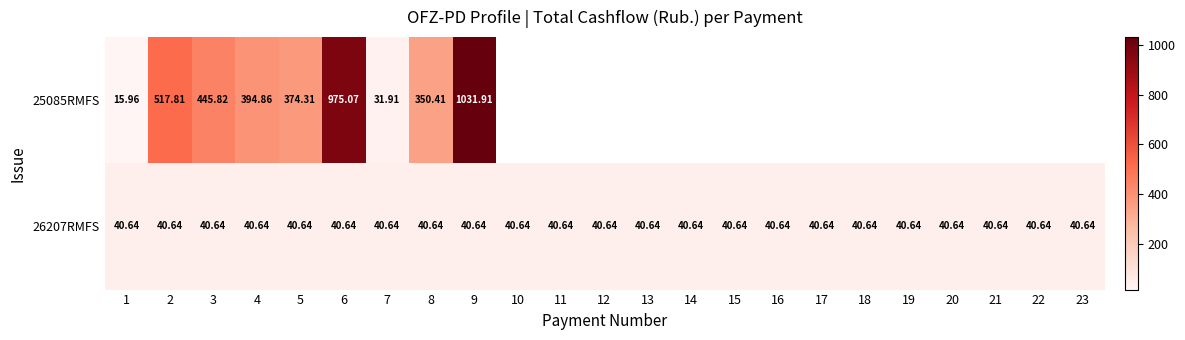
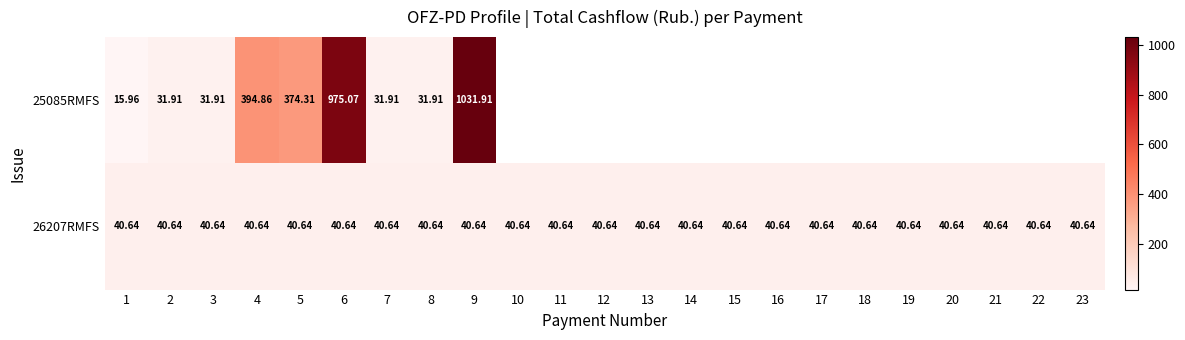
  {
    "25085RMFS": {
      "1": 15.96,
-     "2": 517.81,
-     "3": 445.82,
+     "2": 31.91,
+     "3": 31.91,
      "4": 394.86,
      "5": 374.31,
      "6": 975.07,
      "7": 31.91,
-     "8": 350.41,
+     "8": 31.91,
      "9": 1031.91
    },
    "26207RMFS": {
      "1": 40.64,
      "2": 40.64,
      "3": 40.64,
      "4": 40.64,
      "5": 40.64,
      "6": 40.64,
      "7": 40.64,
      "8": 40.64,
      "9": 40.64,
      "10": 40.64,
      "11": 40.64,
      "12": 40.64,
      "13": 40.64,
      "14": 40.64,
      "15": 40.64,
      "16": 40.64,
      "17": 40.64,
      "18": 40.64,
      "19": 40.64,
      "20": 40.64,
      "21": 40.64,
      "22": 40.64,
      "23": 40.64
    }
  }
